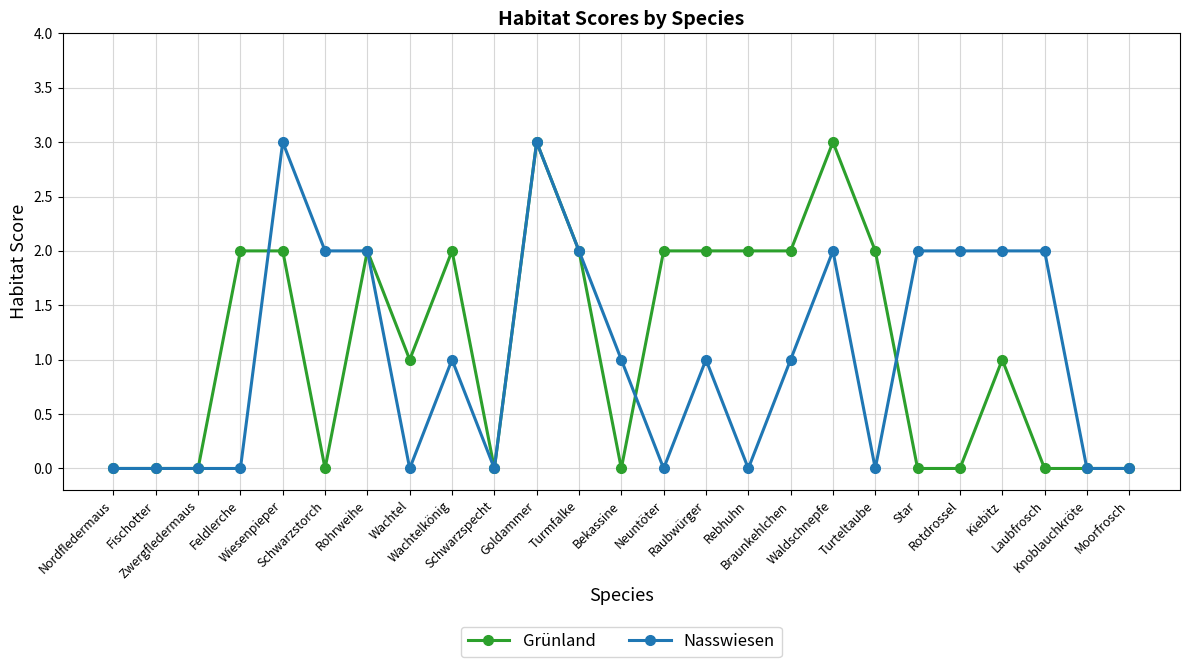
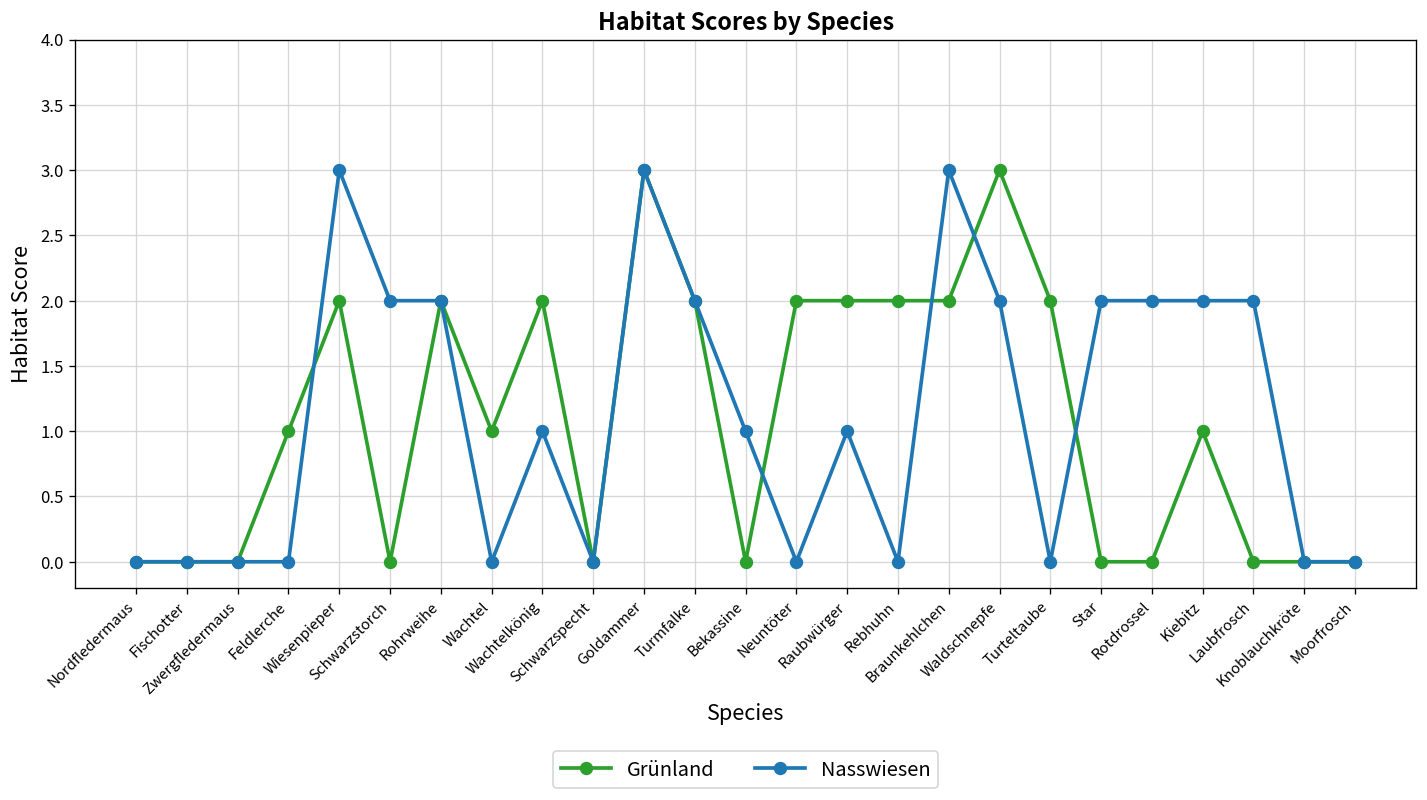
  {
    "Grünland": {
-     "Feldlerche": 2,
+     "Feldlerche": 1,
      "Wiesenpieper": 2,
      "Schwarzstorch": 0,
      "Wachtel": 1,
      "Wachtelkönig": 2,
      "Bekassine": 0,
      "Neuntöter": 2,
      "Raubwürger": 2,
      "Rebhuhn": 2,
      "Braunkehlchen": 2,
      "Waldschnepfe": 3,
      "Turteltaube": 2,
      "Star": 0,
      "Rotdrossel": 0,
      "Kiebitz": 1,
      "Laubfrosch": 0
    },
    "Nasswiesen": {
      "Feldlerche": 0,
      "Wiesenpieper": 3,
      "Schwarzstorch": 2,
      "Wachtel": 0,
      "Wachtelkönig": 1,
      "Bekassine": 1,
      "Neuntöter": 0,
      "Raubwürger": 1,
      "Rebhuhn": 0,
-     "Braunkehlchen": 1,
+     "Braunkehlchen": 3,
      "Waldschnepfe": 2,
      "Turteltaube": 0,
      "Star": 2,
      "Rotdrossel": 2,
      "Kiebitz": 2,
      "Laubfrosch": 2
    }
  }
